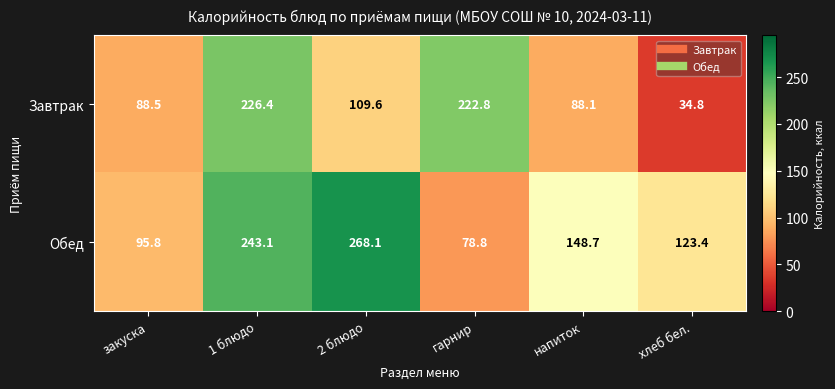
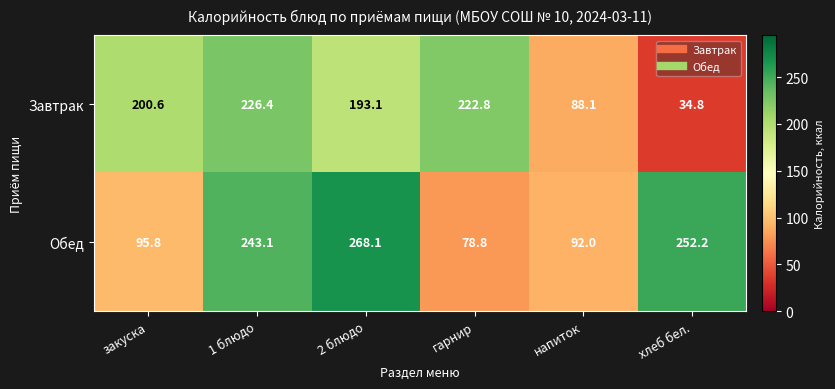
  {
    "Завтрак": {
-     "закуска": 88.5,
+     "закуска": 200.6,
      "1 блюдо": 226.4,
-     "2 блюдо": 109.6,
+     "2 блюдо": 193.1,
      "гарнир": 222.8,
      "напиток": 88.1,
      "хлеб бел.": 34.8
    },
    "Обед": {
      "закуска": 95.8,
      "1 блюдо": 243.1,
      "2 блюдо": 268.1,
      "гарнир": 78.8,
-     "напиток": 148.7,
-     "хлеб бел.": 123.4
+     "напиток": 92.0,
+     "хлеб бел.": 252.2
    }
  }
